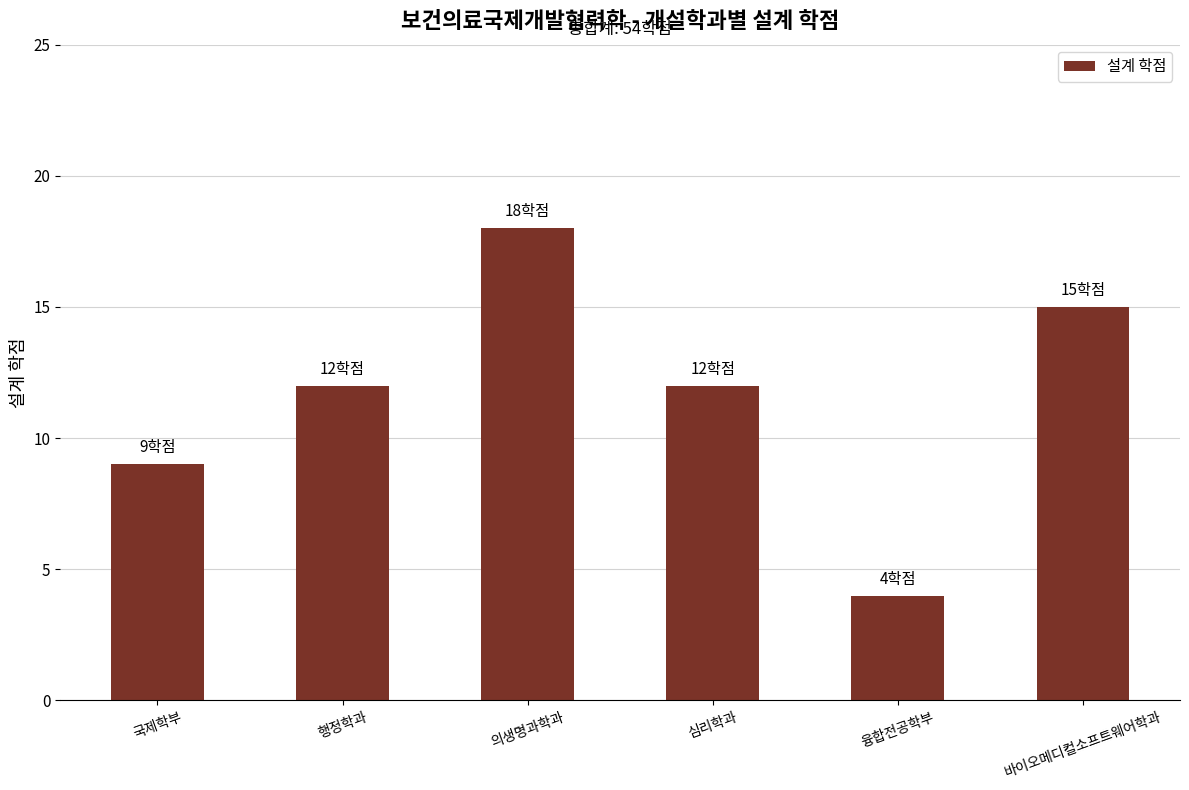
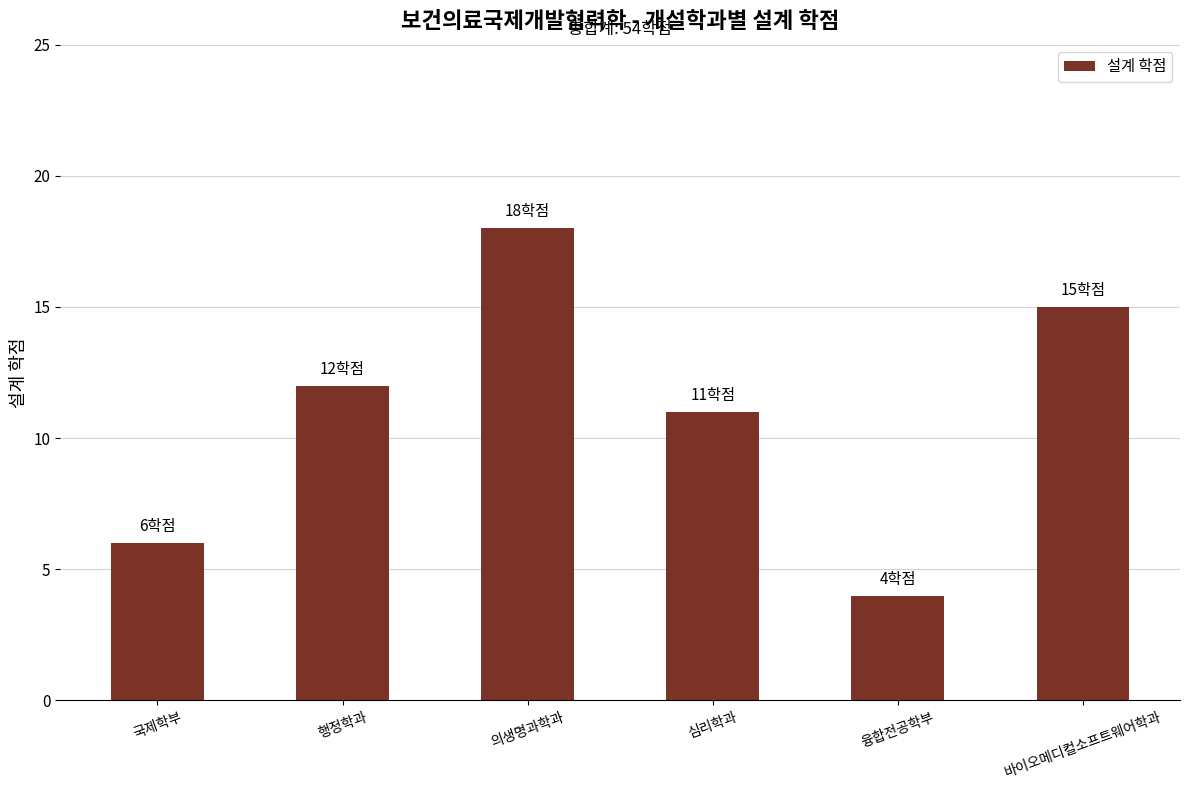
  {
-   "국제학부": 9,
+   "국제학부": 6,
    "행정학과": 12,
    "의생명과학과": 18,
-   "심리학과": 12,
+   "심리학과": 11,
    "융합전공학부": 4,
    "바이오메디컬소프트웨어학과": 15
  }
